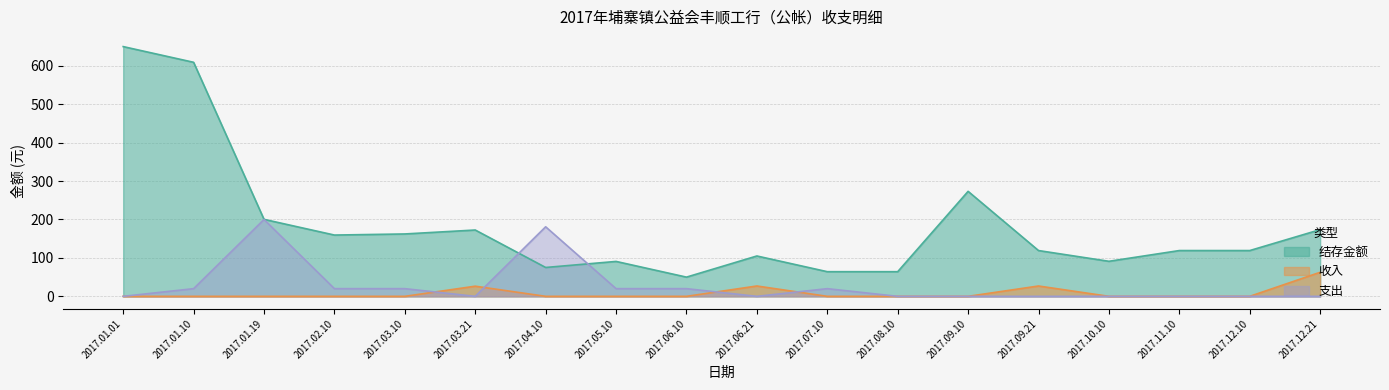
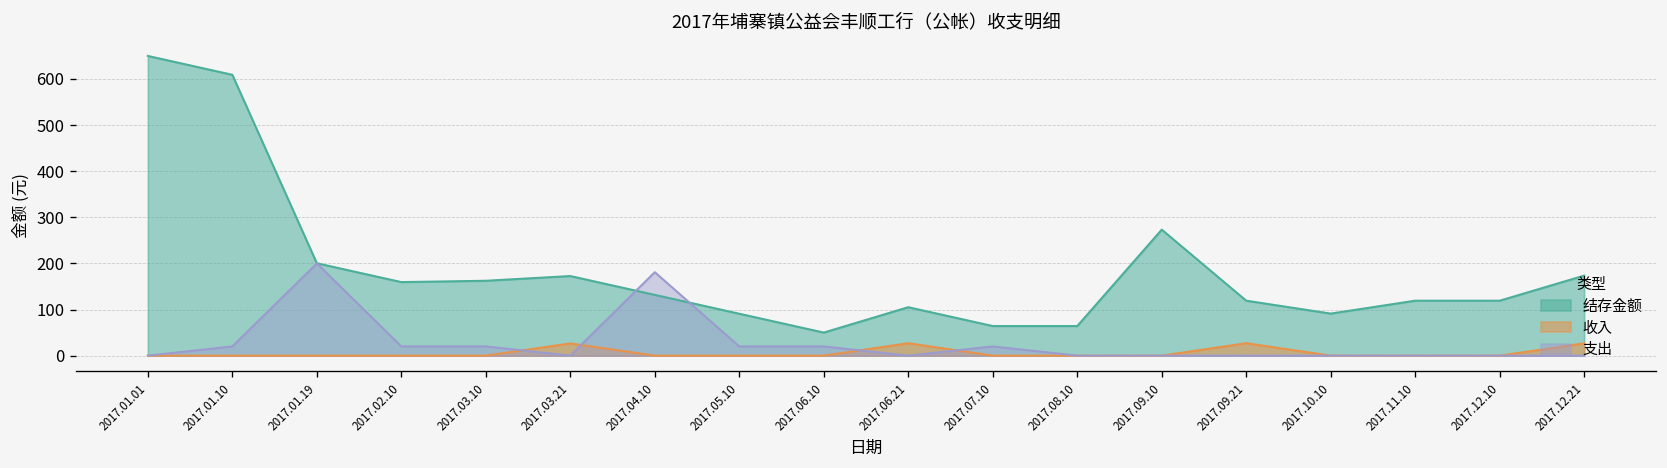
  {
    "结存金额": {
      "2017.01.01": 650,
      "2017.01.10": 610,
      "2017.02.10": 160,
      "2017.03.10": 160,
      "2017.03.21": 170,
-     "2017.04.10": 80,
+     "2017.04.10": 130,
      "2017.05.10": 90,
      "2017.06.10": 50,
      "2017.06.21": 110,
      "2017.07.10": 60,
      "2017.08.10": 60,
      "2017.09.10": 270,
      "2017.09.21": 120,
      "2017.10.10": 90,
      "2017.11.10": 120,
      "2017.12.10": 120,
      "2017.12.21": 170
    },
    "收入": {
      "2017.01.10": 0,
      "2017.01.19": 0,
      "2017.02.10": 0,
      "2017.03.10": 0,
      "2017.03.21": 30,
      "2017.04.10": 0,
      "2017.05.10": 0,
      "2017.06.10": 0,
      "2017.06.21": 30,
      "2017.07.10": 0,
      "2017.09.21": 30,
-     "2017.12.21": 60
+     "2017.12.21": 30
    },
    "支出": {
      "2017.01.10": 20,
      "2017.02.10": 20,
      "2017.03.10": 20,
      "2017.03.21": 0,
      "2017.04.10": 180,
      "2017.05.10": 20,
      "2017.06.10": 20,
      "2017.06.21": 0,
      "2017.07.10": 20,
      "2017.09.21": 0,
      "2017.12.21": 0
    }
  }
